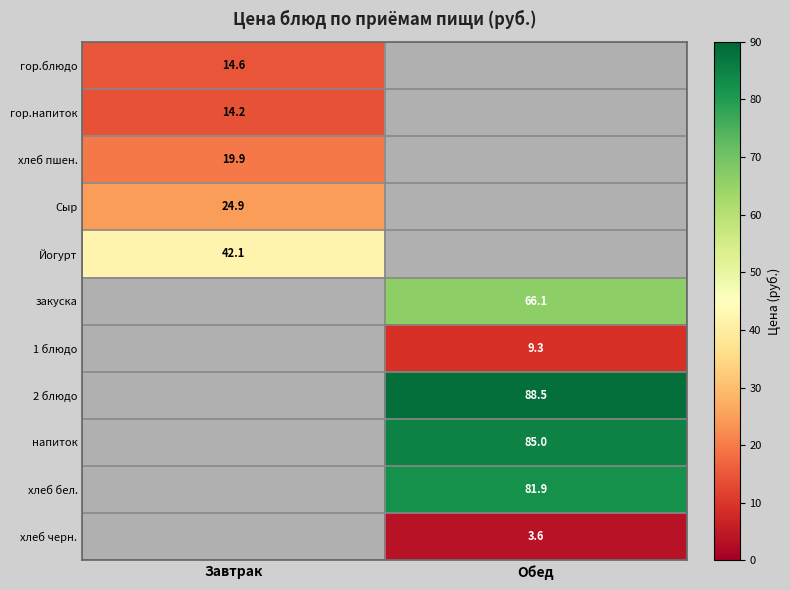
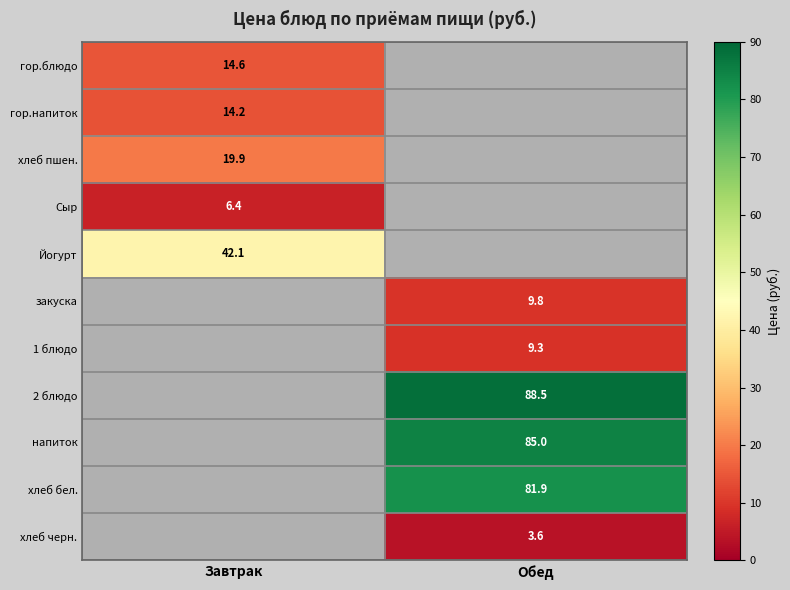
  {
    "гор.блюдо": {
      "Завтрак": 14.6
    },
    "гор.напиток": {
      "Завтрак": 14.2
    },
    "хлеб пшен.": {
      "Завтрак": 19.9
    },
    "Сыр": {
-     "Завтрак": 24.9
+     "Завтрак": 6.4
    },
    "Йогурт": {
      "Завтрак": 42.1
    },
    "закуска": {
-     "Обед": 66.1
+     "Обед": 9.8
    },
    "1 блюдо": {
      "Обед": 9.3
    },
    "2 блюдо": {
      "Обед": 88.5
    },
    "напиток": {
      "Обед": 85.0
    },
    "хлеб бел.": {
      "Обед": 81.9
    },
    "хлеб черн.": {
      "Обед": 3.6
    }
  }
